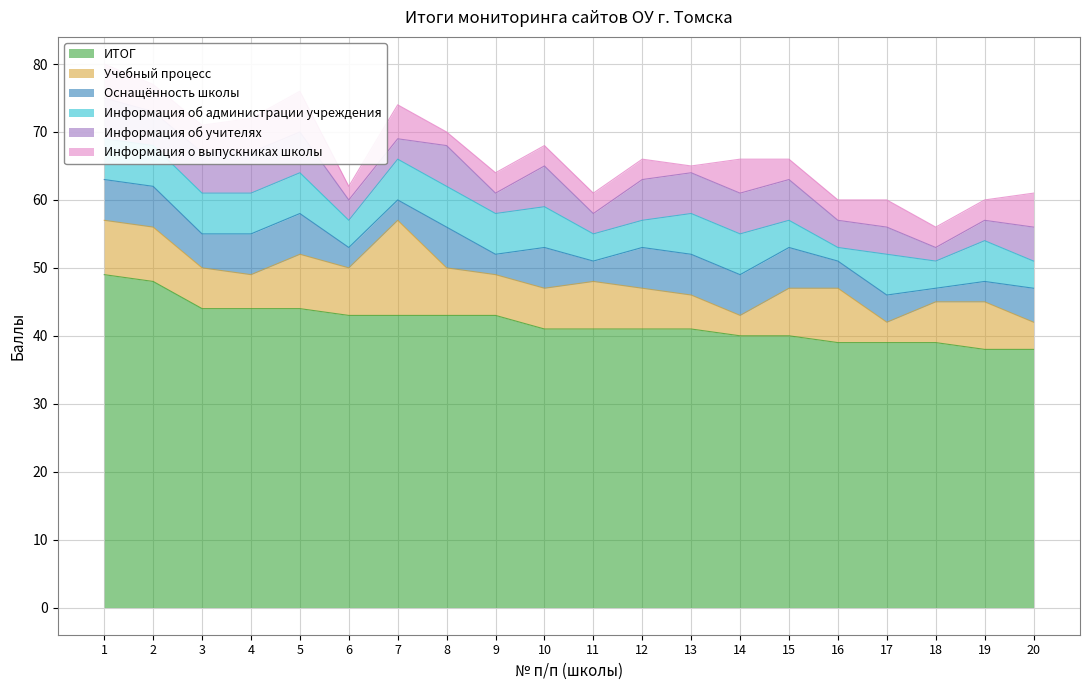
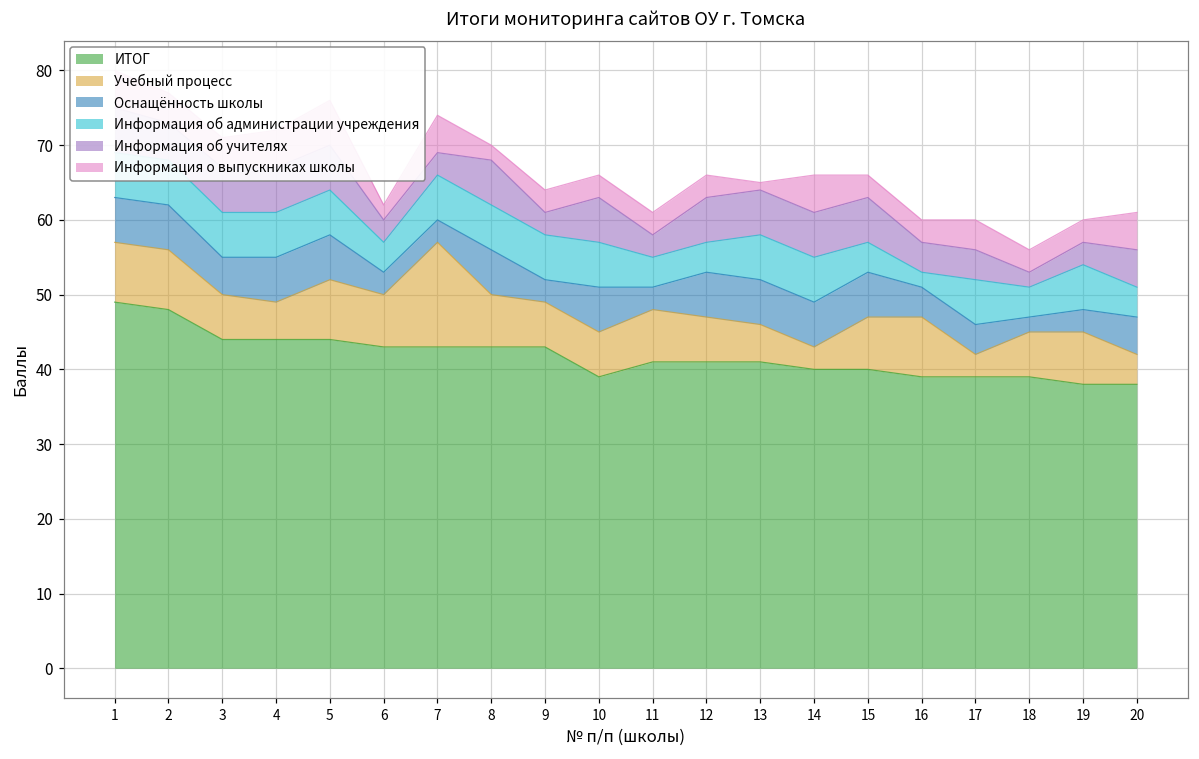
  {
    "ИТОГ": {
      "1": 49,
      "2": 48,
      "3": 44,
      "4": 44,
      "5": 44,
      "6": 43,
      "7": 43,
      "8": 43,
      "9": 43,
-     "10": 41,
+     "10": 39,
      "11": 41,
      "12": 41,
      "13": 41,
      "14": 40,
      "15": 40,
      "16": 39,
      "17": 39,
      "18": 39,
      "19": 38,
      "20": 38
    },
    "Учебный процесс": {
      "1": 8,
      "2": 8,
      "3": 6,
      "4": 5,
      "5": 8,
      "6": 7,
      "7": 14,
      "8": 7,
      "9": 6,
      "10": 6,
      "11": 7,
      "12": 6,
      "13": 5,
      "14": 3,
      "15": 7,
      "16": 8,
      "17": 3,
      "18": 6,
      "19": 7,
      "20": 4
    },
    "Оснащённость школы": {
      "1": 6,
      "2": 6,
      "3": 5,
      "4": 6,
      "5": 6,
      "6": 3,
      "7": 3,
      "8": 6,
      "9": 3,
      "10": 6,
      "11": 3,
      "12": 6,
      "13": 6,
      "14": 6,
      "15": 6,
      "16": 4,
      "17": 4,
      "18": 2,
      "19": 3,
      "20": 5
    },
    "Информация об администрации учреждения": {
      "3": 6,
      "4": 6,
      "5": 6,
      "6": 4,
      "7": 6,
      "8": 6,
      "9": 6,
      "10": 6,
      "11": 4,
      "12": 4,
      "13": 6,
      "14": 6,
      "15": 4,
      "16": 2,
      "17": 6,
      "18": 4,
      "19": 6,
      "20": 4
    },
    "Информация об учителях": {
      "6": 3,
      "7": 3,
      "8": 6,
      "9": 3,
      "10": 6,
      "11": 3,
      "12": 6,
      "13": 6,
      "14": 6,
      "15": 6,
      "16": 4,
      "17": 4,
      "18": 2,
      "19": 3,
      "20": 5
    },
    "Информация о выпускниках школы": {
      "6": 2,
      "7": 5,
      "8": 2,
      "9": 3,
      "10": 3,
      "11": 3,
      "12": 3,
      "13": 1,
      "14": 5,
      "15": 3,
      "16": 3,
      "17": 4,
      "18": 3,
      "19": 3,
      "20": 5
    }
  }
